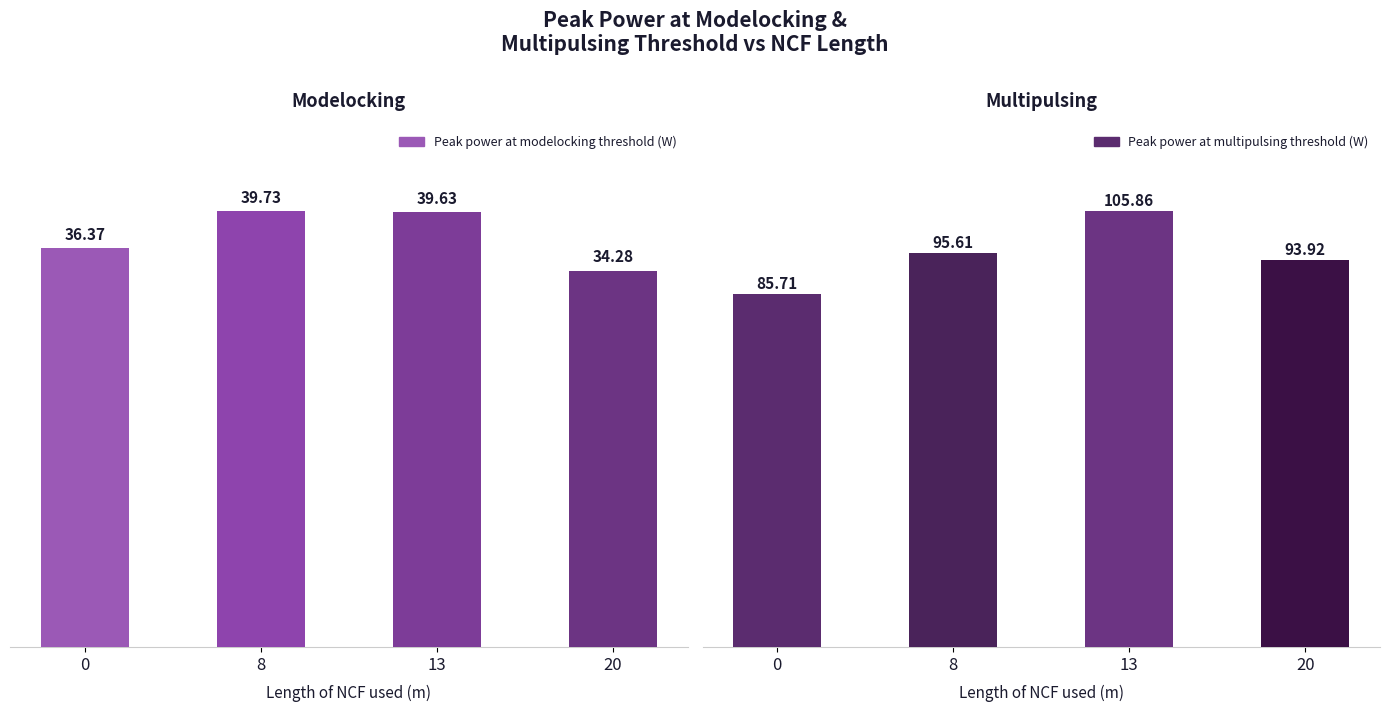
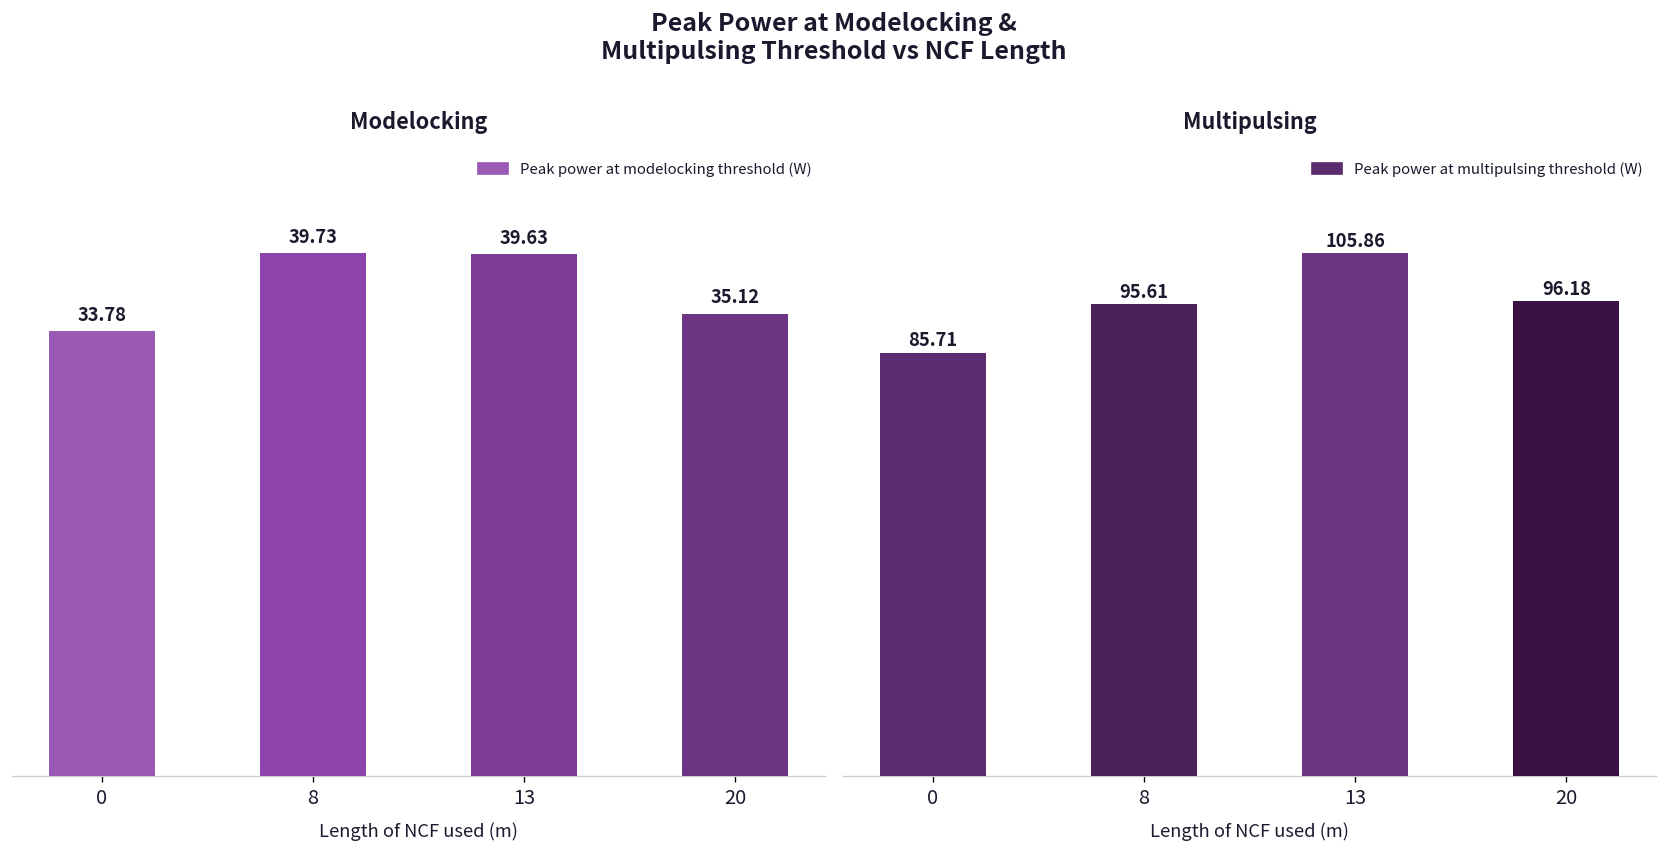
  {
    "Modelocking": {
-     "0": 36.37,
+     "0": 33.78,
      "8": 39.73,
      "13": 39.63,
-     "20": 34.28
+     "20": 35.12
    },
    "Multipulsing": {
      "0": 85.71,
      "8": 95.61,
      "13": 105.86,
-     "20": 93.92
+     "20": 96.18
    }
  }
